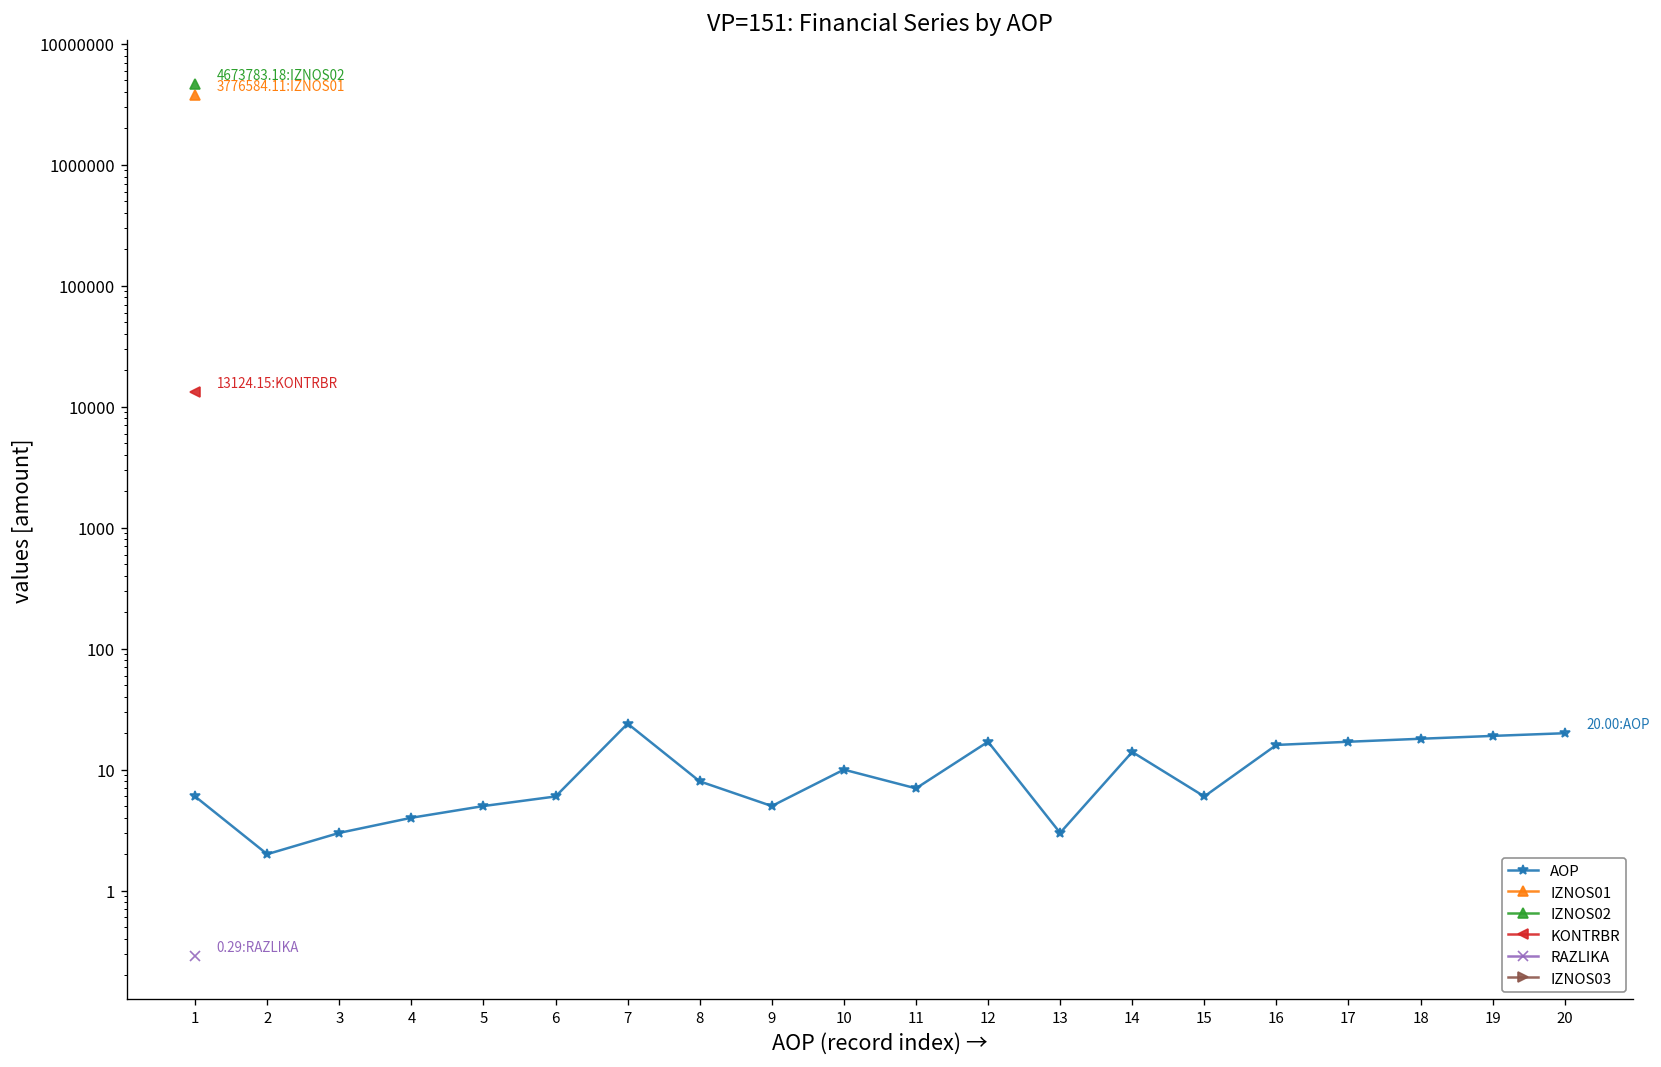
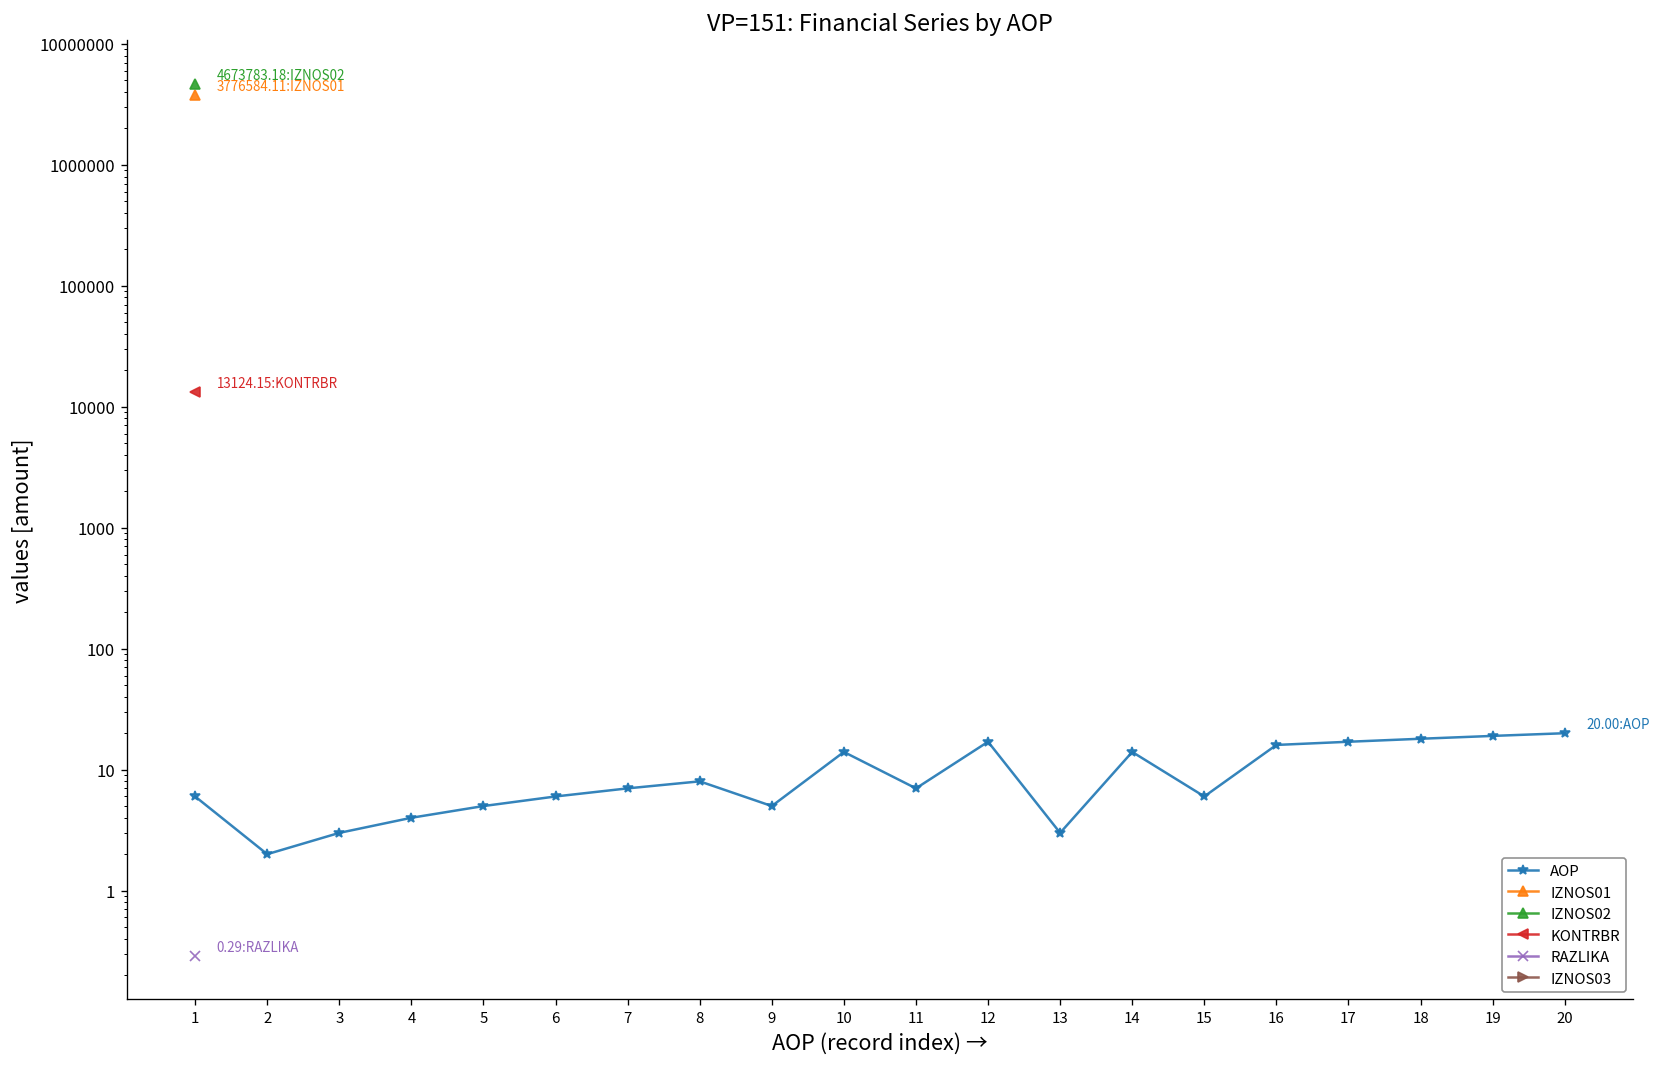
  {
    "AOP": {
      "1": "6",
      "2": "2",
      "3": "3",
      "4": "4",
      "5": "5",
      "6": "6",
-     "7": "24",
+     "7": "7",
      "8": "8",
      "9": "5",
-     "10": "10",
+     "10": "14",
      "11": "7",
      "12": "17",
      "13": "3",
      "14": "14",
      "15": "6",
      "16": "16",
      "17": "17",
      "18": "18",
      "19": "19"
    },
    "IZNOS01": {
      "1": "3776584.11:"
    },
    "IZNOS02": {
      "1": "4673783.18:"
    },
    "KONTRBR": {
      "1": "13124.15:"
    },
    "RAZLIKA": {
      "1": "0.29:"
    }
  }
